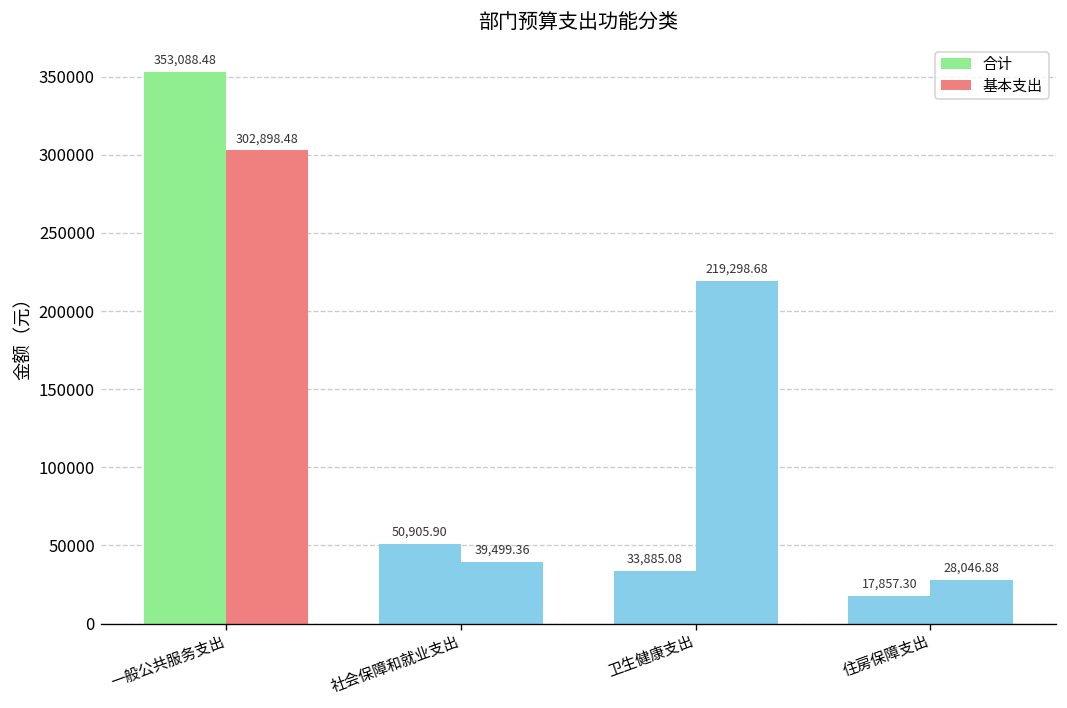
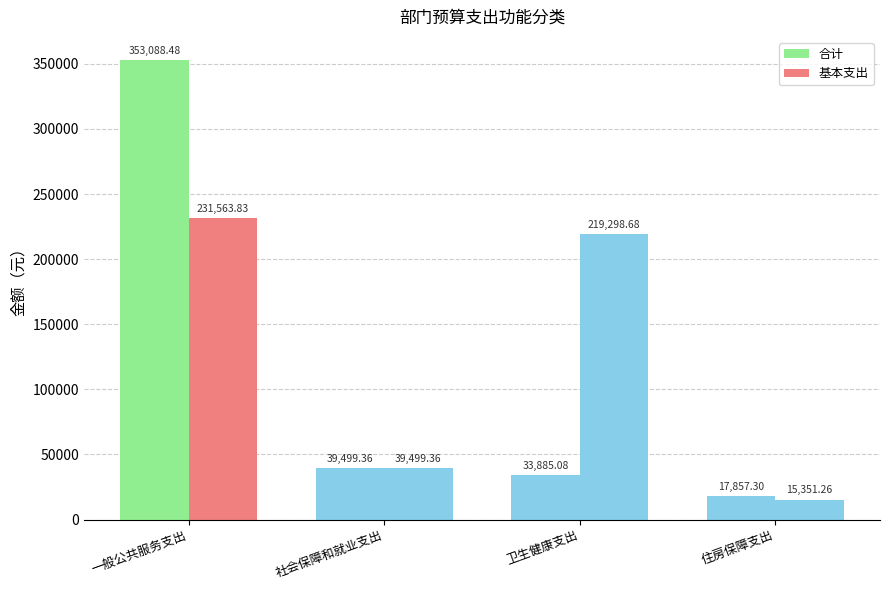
  {
    "合计": {
      "一般公共服务支出": "353,088.48",
-     "社会保障和就业支出": "50,905.90",
+     "社会保障和就业支出": "39,499.36",
      "卫生健康支出": "33,885.08",
      "住房保障支出": "17,857.30"
    },
    "基本支出": {
-     "一般公共服务支出": "302,898.48",
+     "一般公共服务支出": "231,563.83",
      "社会保障和就业支出": "39,499.36",
      "卫生健康支出": "219,298.68",
-     "住房保障支出": "28,046.88"
+     "住房保障支出": "15,351.26"
    }
  }
